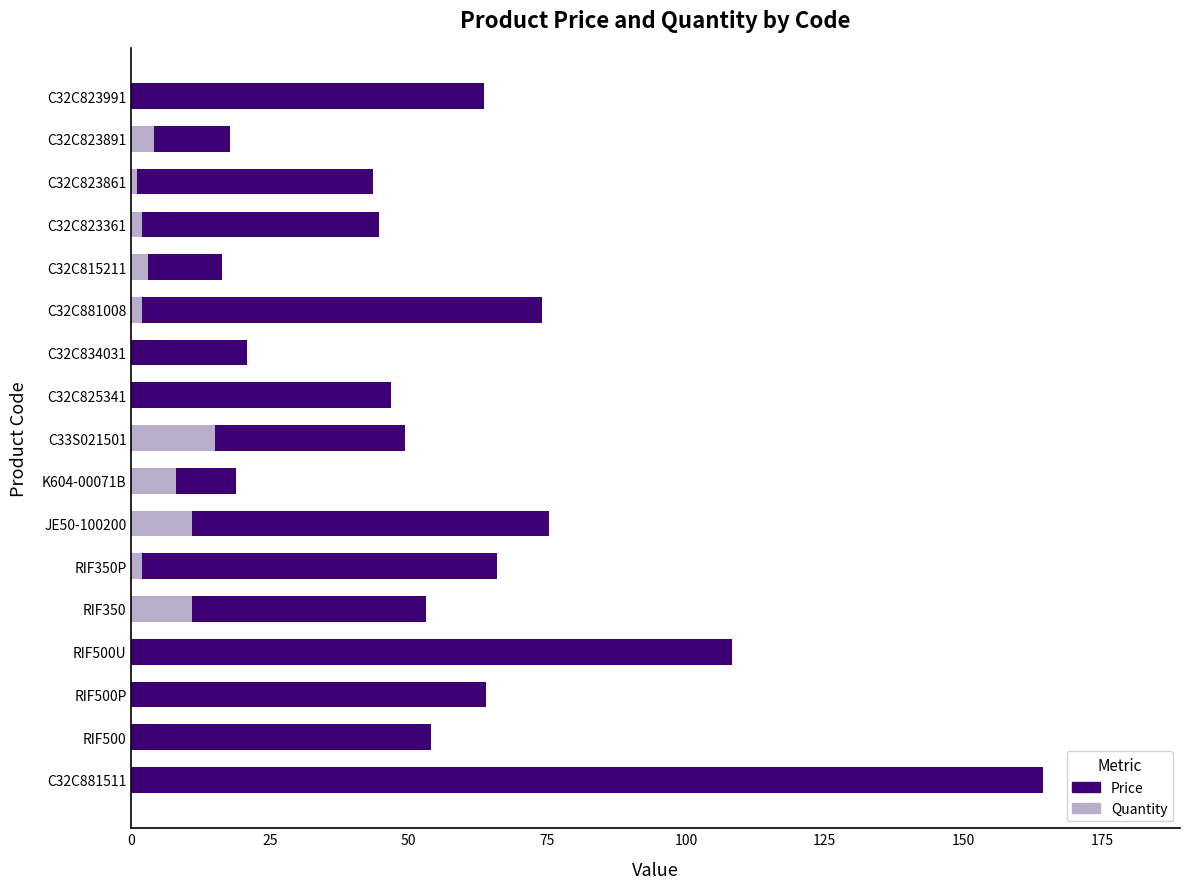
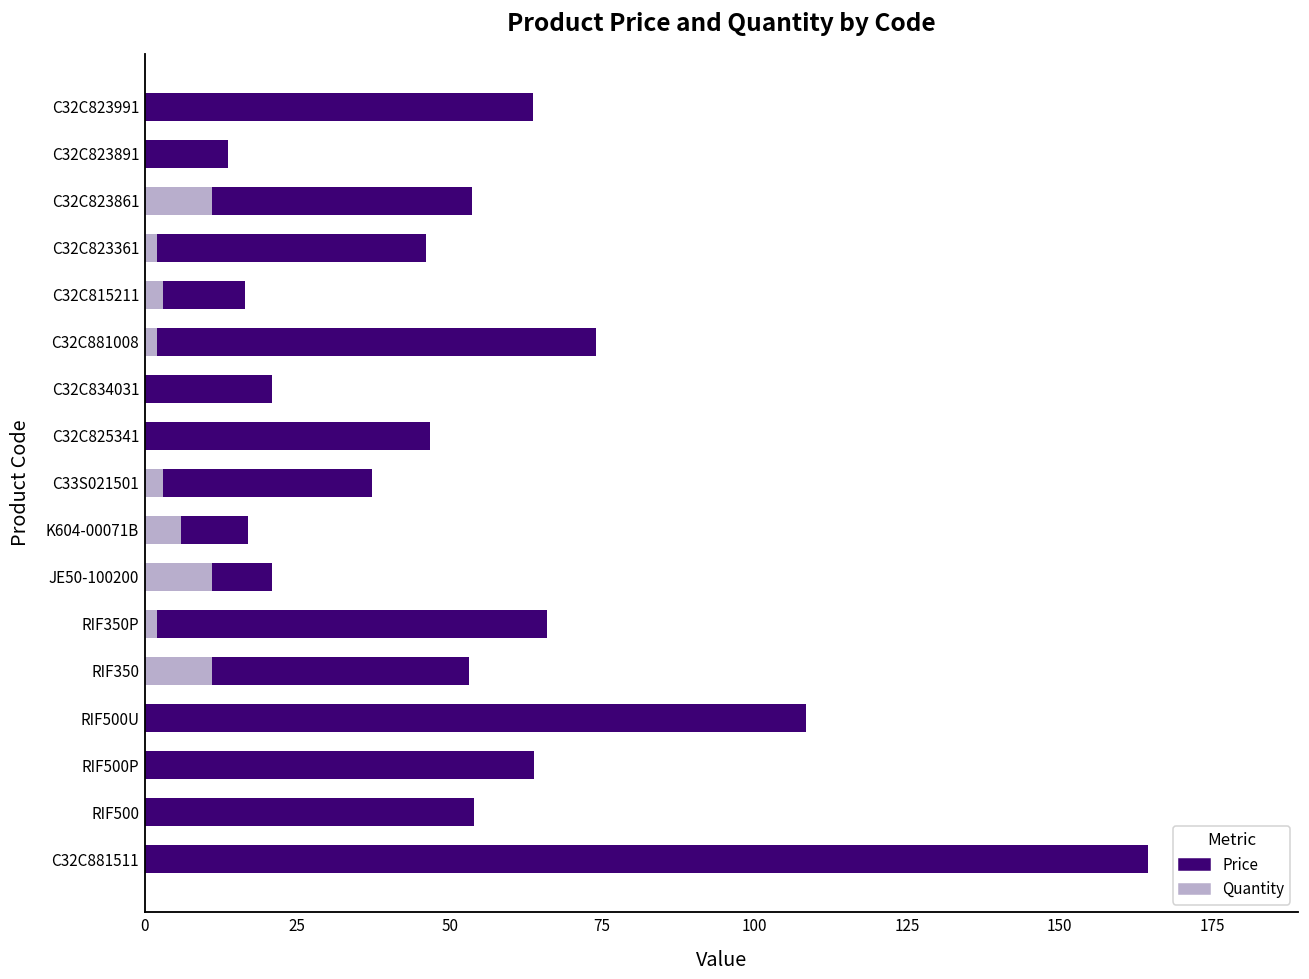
  {
    "Quantity": {
      "C32C823991": 0,
-     "C32C823891": 4,
-     "C32C823861": 1,
+     "C32C823891": 0,
+     "C32C823861": 11,
      "C32C823361": 2,
      "C32C815211": 3,
      "C32C881008": 2,
      "C32C834031": 0,
      "C32C825341": 0,
-     "C33S021501": 15,
-     "K604-00071B": 8,
+     "C33S021501": 3,
+     "K604-00071B": 6,
      "JE50-100200": 11,
      "RIF350P": 2,
      "RIF350": 11,
      "RIF500U": 0,
      "RIF500P": 0,
      "RIF500": 0,
      "C32C881511": 0
    },
    "Price": {
      "C32C823991": 64,
      "C32C823891": 14,
      "C32C823861": 43,
-     "C32C823361": 43,
+     "C32C823361": 44,
      "C32C815211": 13,
      "C32C881008": 72,
      "C32C834031": 21,
      "C32C825341": 47,
      "C33S021501": 34,
      "K604-00071B": 11,
-     "JE50-100200": 64,
+     "JE50-100200": 10,
      "RIF350P": 64,
      "RIF350": 42,
      "RIF500U": 108,
      "RIF500P": 64,
      "RIF500": 54,
      "C32C881511": 164
    }
  }
